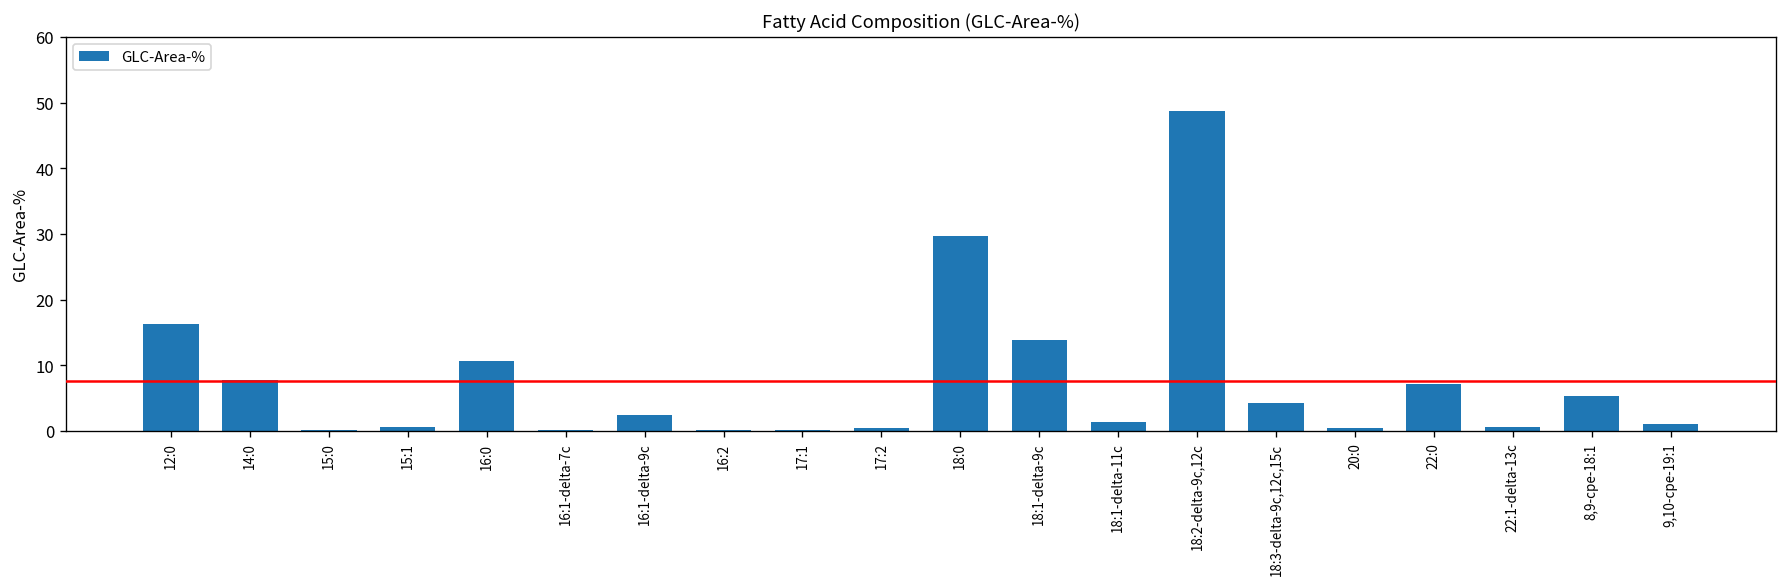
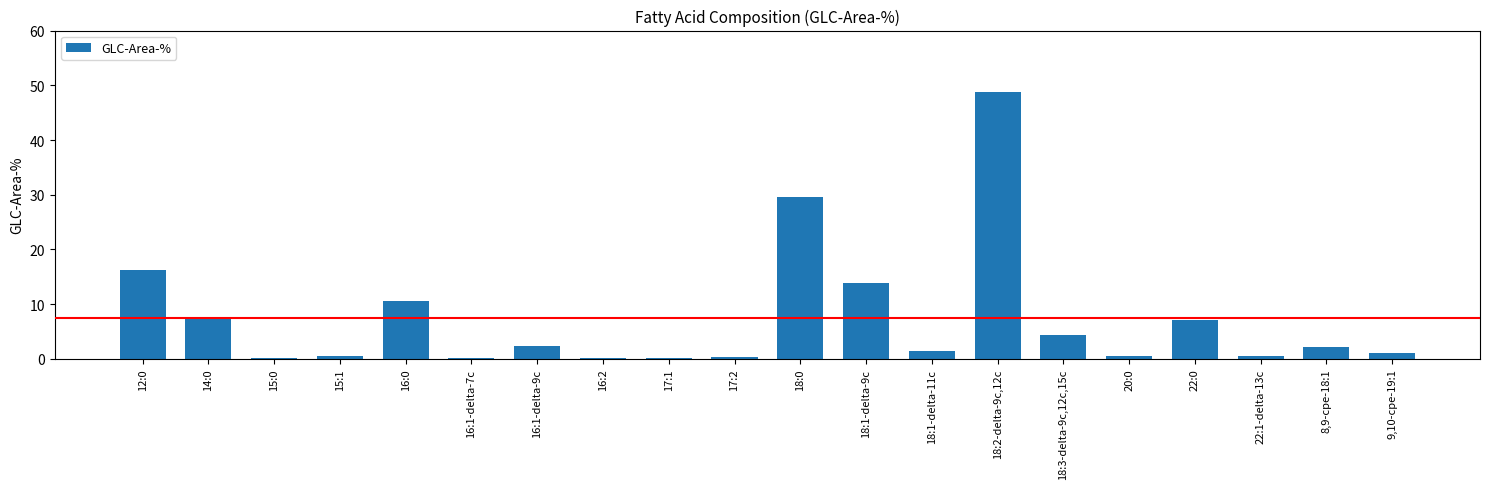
  {
    "12:0": 16,
    "14:0": 8,
    "15:1": 1,
    "16:0": 11,
    "16:1-delta-9c": 2,
    "18:0": 30,
    "18:1-delta-9c": 14,
    "18:1-delta-11c": 1,
    "18:2-delta-9c,12c": 49,
    "18:3-delta-9c,12c,15c": 4,
    "20:0": 1,
    "22:0": 7,
    "22:1-delta-13c": 1,
-   "8,9-cpe-18:1": 5,
+   "8,9-cpe-18:1": 2,
    "9,10-cpe-19:1": 1
  }
